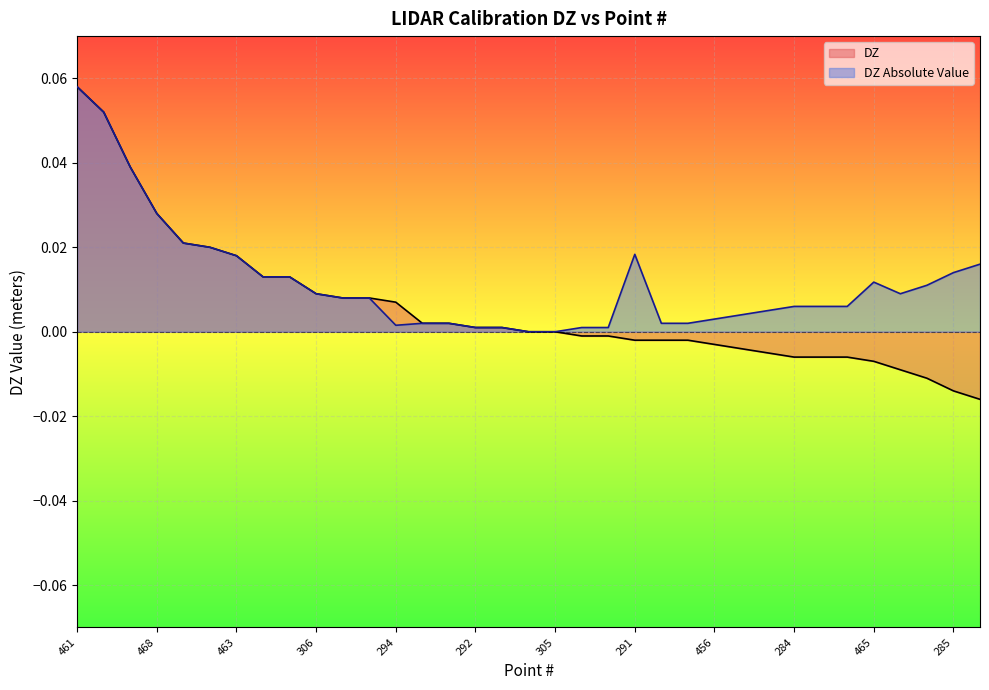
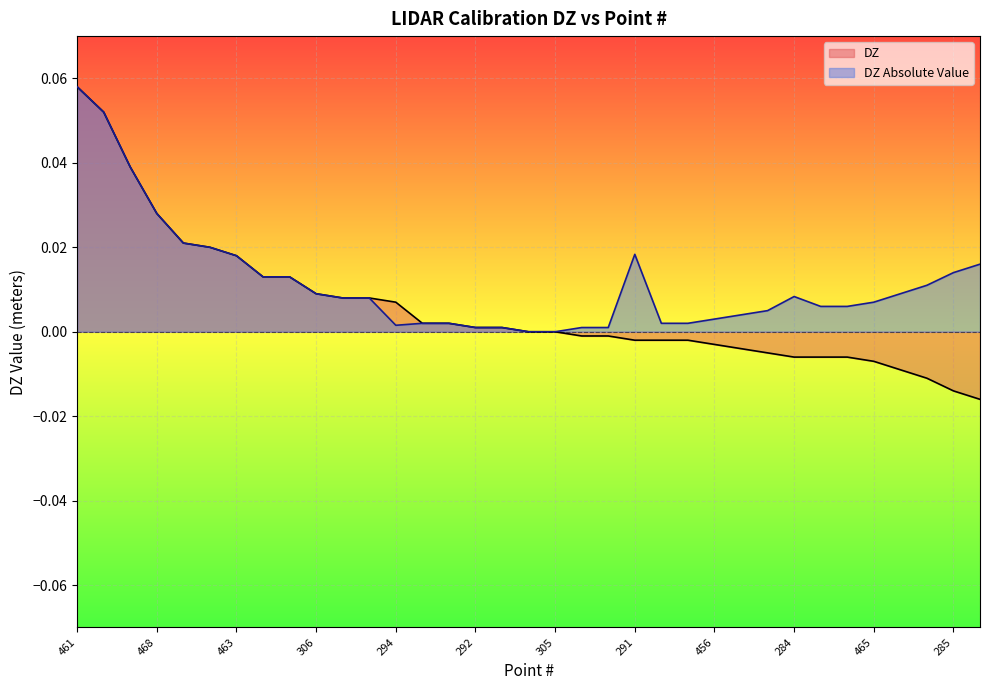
  {
    "DZ Absolute Value": {
      "294": 0.002,
      "291": 0.018,
      "456": 0.003,
-     "284": 0.006,
-     "465": 0.012,
+     "284": 0.008,
+     "465": 0.007,
      "285": 0.014
    }
  }
